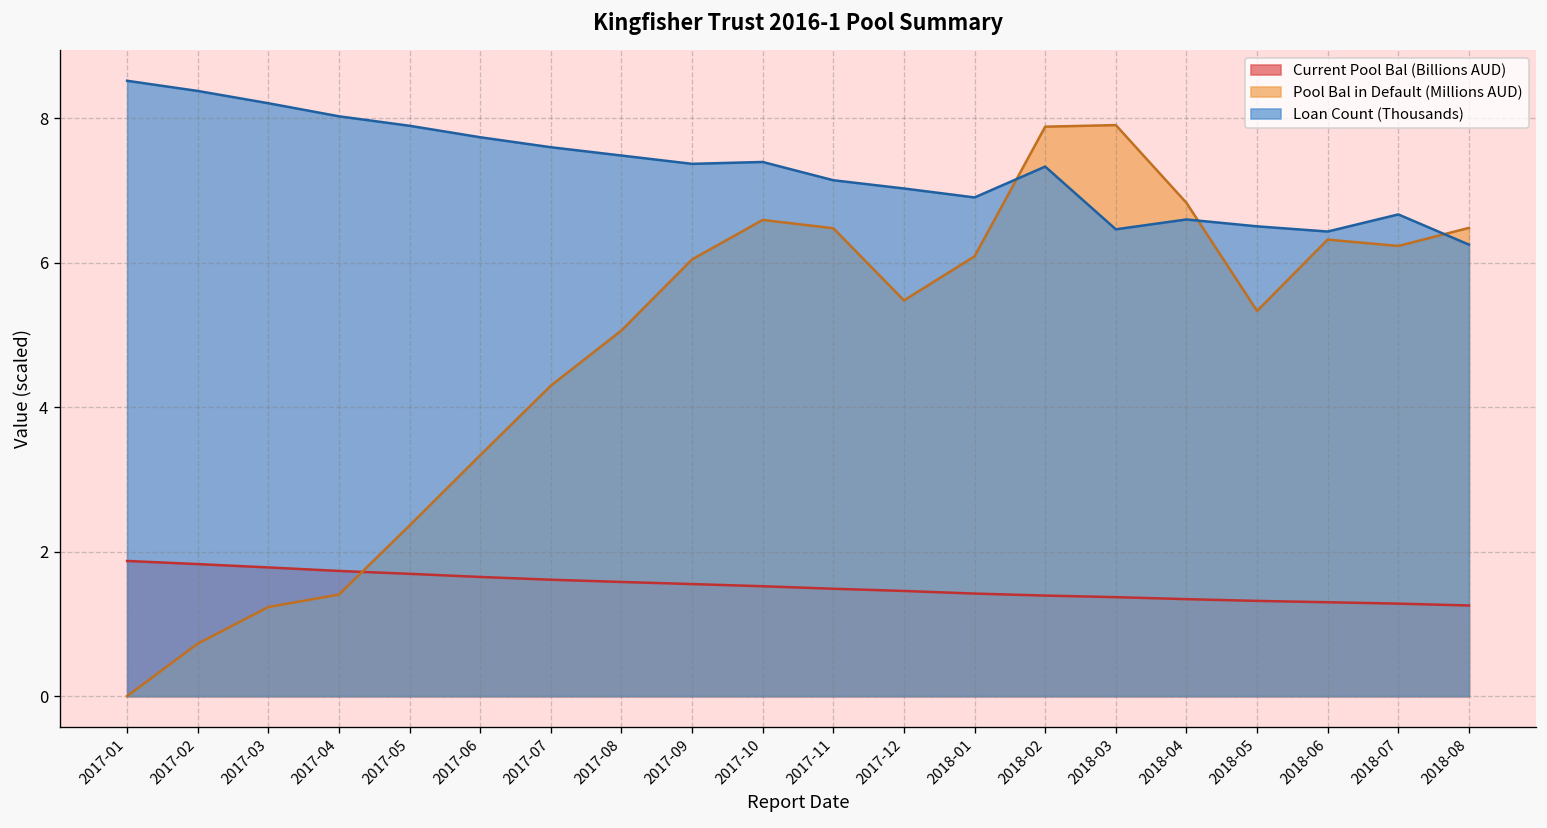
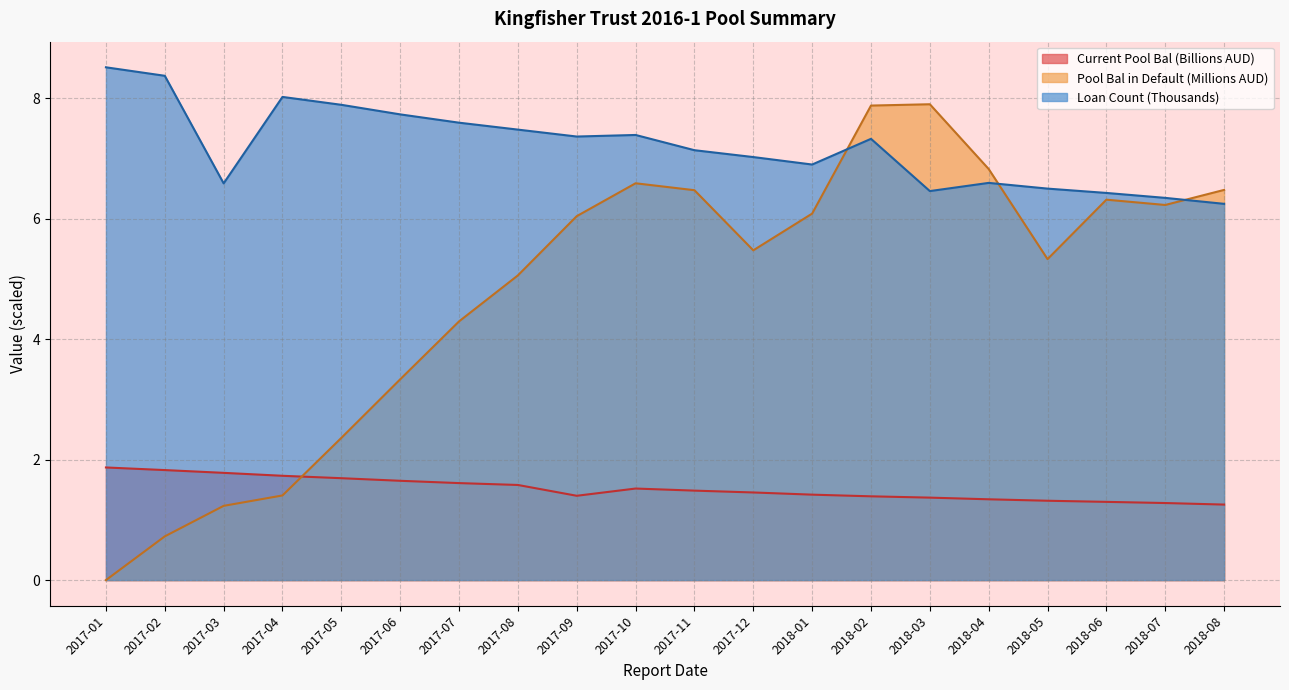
  {
    "Current Pool Bal (Billions AUD)": {
      "2017-01": 1.9,
      "2017-02": 1.8,
      "2017-03": 1.8,
      "2017-04": 1.7,
      "2017-05": 1.7,
      "2017-06": 1.6,
      "2017-07": 1.6,
      "2017-08": 1.6,
-     "2017-09": 1.6,
+     "2017-09": 1.4,
      "2017-10": 1.5,
      "2017-11": 1.5,
      "2017-12": 1.5,
      "2018-01": 1.4,
      "2018-02": 1.4,
      "2018-03": 1.4,
      "2018-04": 1.3,
      "2018-05": 1.3,
      "2018-06": 1.3,
      "2018-07": 1.3,
      "2018-08": 1.3
    },
    "Pool Bal in Default (Millions AUD)": {
      "2017-01": 0.0,
      "2017-02": 0.7,
      "2017-03": 1.2,
      "2017-04": 1.4,
      "2017-05": 2.4,
      "2017-06": 3.3,
      "2017-07": 4.3,
      "2017-08": 5.1,
      "2017-09": 6.0,
      "2017-10": 6.6,
      "2017-11": 6.5,
      "2017-12": 5.5,
      "2018-01": 6.1,
      "2018-02": 7.9,
      "2018-03": 7.9,
      "2018-04": 6.8,
      "2018-05": 5.3,
      "2018-06": 6.3,
      "2018-07": 6.2,
      "2018-08": 6.5
    },
    "Loan Count (Thousands)": {
      "2017-01": 8.5,
      "2017-02": 8.4,
-     "2017-03": 8.2,
+     "2017-03": 6.6,
      "2017-04": 8.0,
      "2017-05": 7.9,
      "2017-06": 7.7,
      "2017-07": 7.6,
      "2017-08": 7.5,
      "2017-09": 7.4,
      "2017-10": 7.4,
      "2017-11": 7.1,
      "2017-12": 7.0,
      "2018-01": 6.9,
      "2018-02": 7.3,
      "2018-03": 6.5,
      "2018-04": 6.6,
      "2018-05": 6.5,
      "2018-06": 6.4,
-     "2018-07": 6.7,
+     "2018-07": 6.3,
      "2018-08": 6.3
    }
  }
